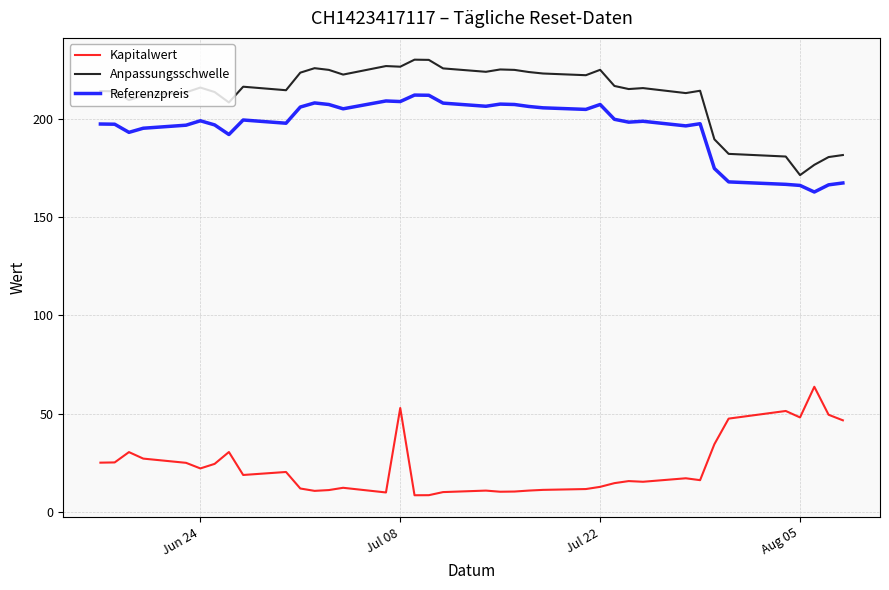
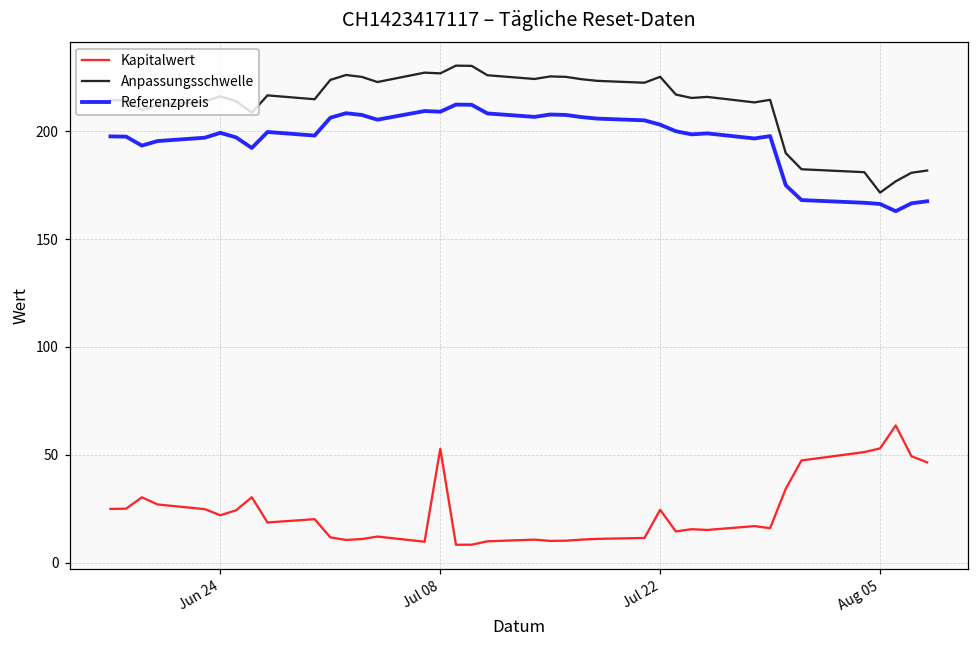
  {
    "Kapitalwert": {
      "Jun 24": 22,
      "Jul 08": 53,
-     "Jul 22": 13,
-     "Aug 05": 48
+     "Jul 22": 25,
+     "Aug 05": 53
    },
    "Anpassungsschwelle": {
      "Jul 08": 227,
      "Jul 22": 225,
      "Aug 05": 172
    },
    "Referenzpreis": {
      "Jun 24": 199,
      "Jul 08": 209,
-     "Jul 22": 208,
+     "Jul 22": 203,
      "Aug 05": 166
    }
  }
